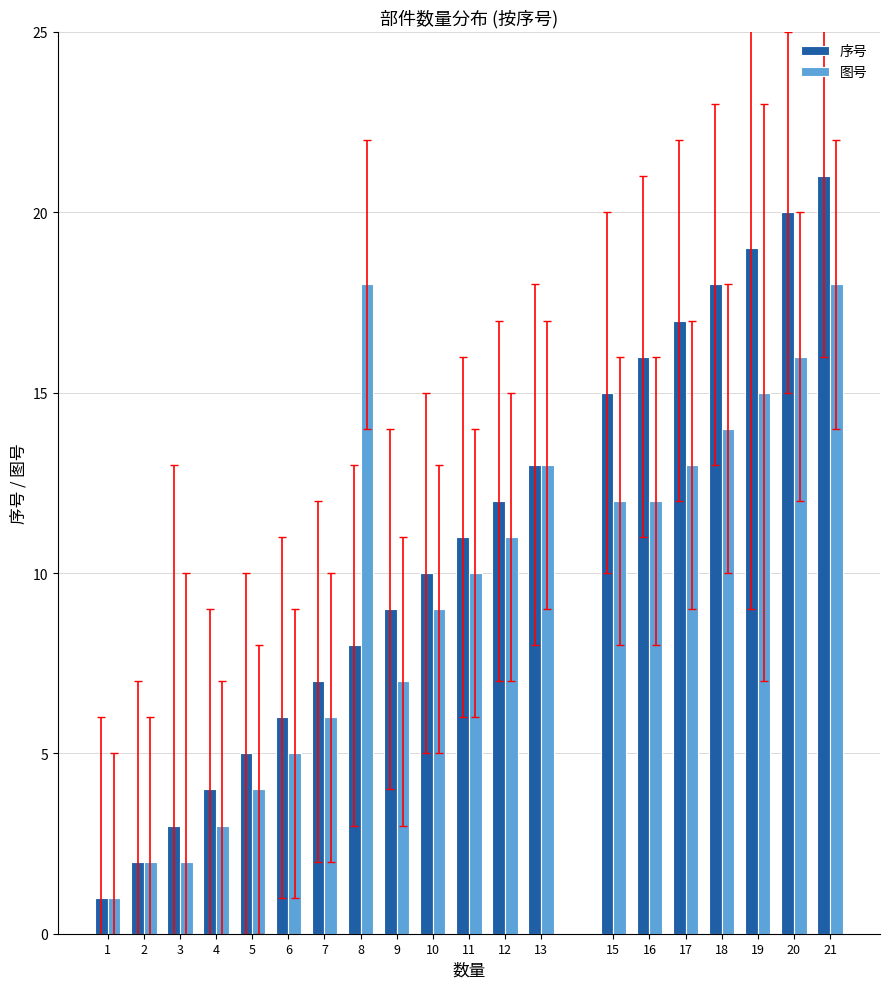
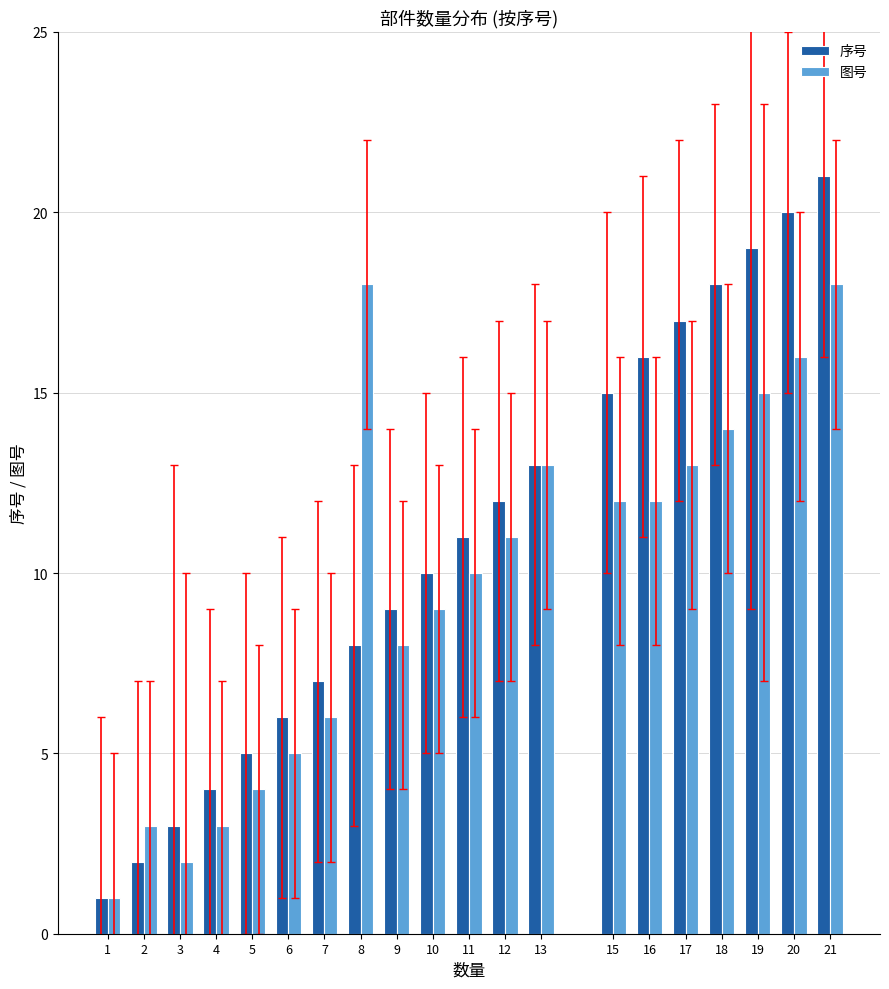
  {
    "图号": {
      "1": 1,
-     "2": 2,
+     "2": 3,
      "3": 2,
      "4": 3,
      "5": 4,
      "6": 5,
      "7": 6,
      "8": 18,
-     "9": 7,
+     "9": 8,
      "10": 9,
      "11": 10,
      "12": 11,
      "13": 13,
      "15": 12,
      "16": 12,
      "17": 13,
      "18": 14,
      "19": 15,
      "20": 16,
      "21": 18
    }
  }
